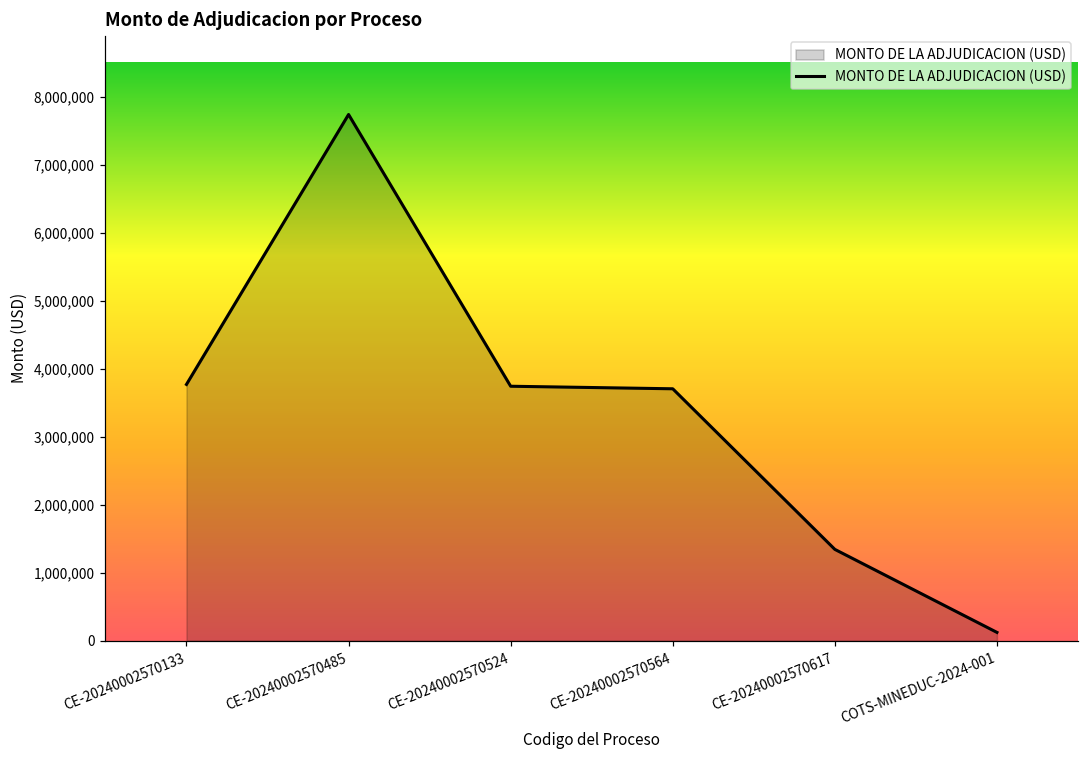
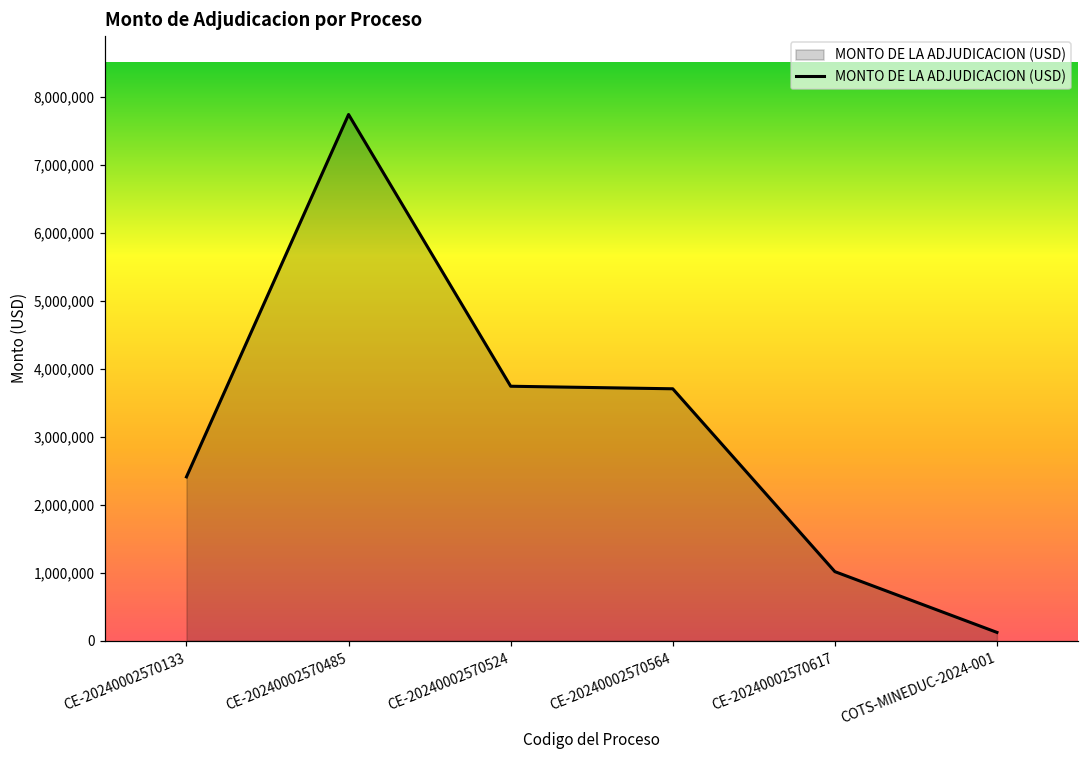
  {
-   "CE-20240002570133": "3,800,000",
+   "CE-20240002570133": "2,400,000",
    "CE-20240002570485": "7,700,000",
    "CE-20240002570524": "3,700,000",
    "CE-20240002570564": "3,700,000",
-   "CE-20240002570617": "1,300,000",
+   "CE-20240002570617": "1,000,000",
    "COTS-MINEDUC-2024-001": "100,000"
  }
